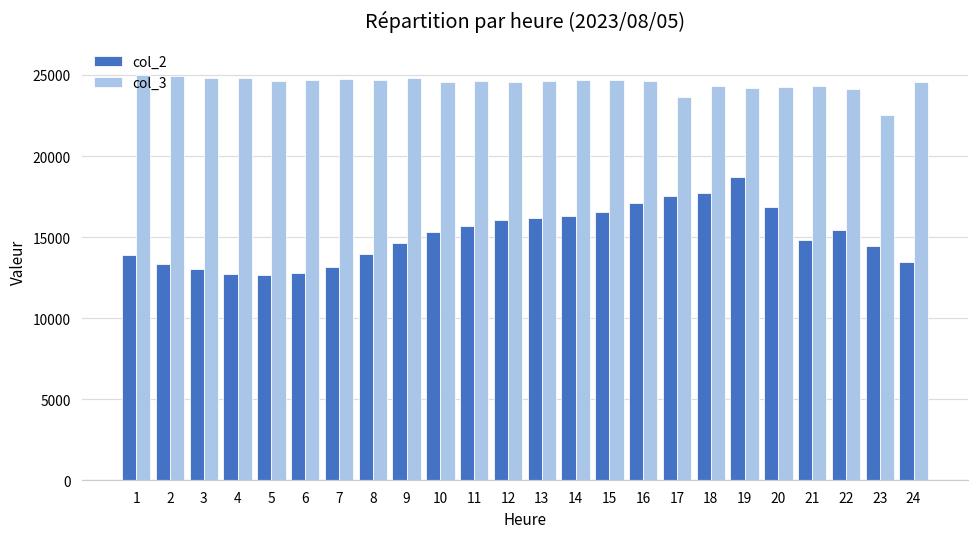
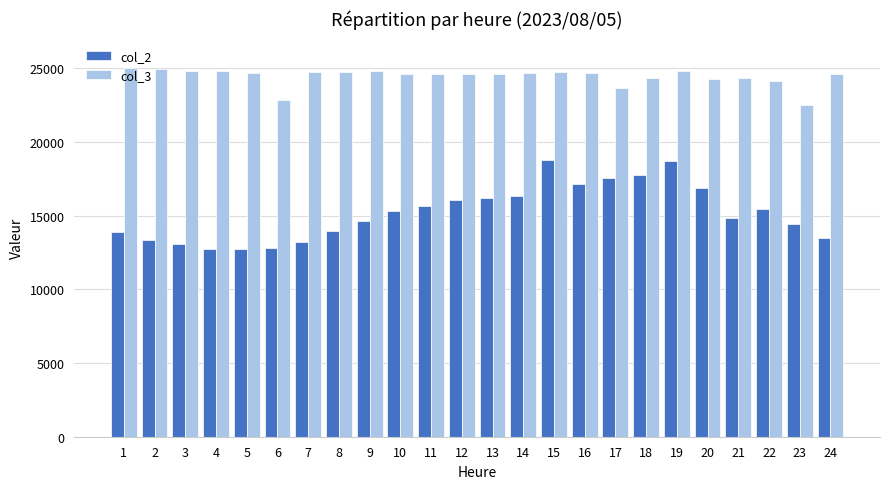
  {
    "col_2": {
      "1": 13900,
      "2": 13300,
      "3": 13100,
      "4": 12800,
      "5": 12700,
      "6": 12800,
      "7": 13200,
      "8": 13900,
      "9": 14600,
      "10": 15300,
      "11": 15700,
      "12": 16100,
      "13": 16200,
      "14": 16300,
-     "15": 16500,
+     "15": 18800,
      "16": 17100,
      "17": 17500,
      "18": 17700,
      "19": 18700,
      "20": 16800,
      "21": 14800,
      "22": 15400,
      "23": 14400,
      "24": 13500
    },
    "col_3": {
      "1": 25000,
      "2": 24900,
      "3": 24800,
      "4": 24800,
      "5": 24600,
-     "6": 24700,
+     "6": 22800,
      "7": 24700,
      "8": 24700,
      "9": 24800,
      "10": 24600,
      "11": 24600,
      "12": 24600,
      "13": 24600,
      "14": 24700,
      "15": 24700,
      "16": 24600,
      "17": 23600,
      "18": 24300,
-     "19": 24200,
+     "19": 24800,
      "20": 24300,
      "21": 24300,
      "22": 24100,
      "23": 22500,
      "24": 24600
    }
  }
